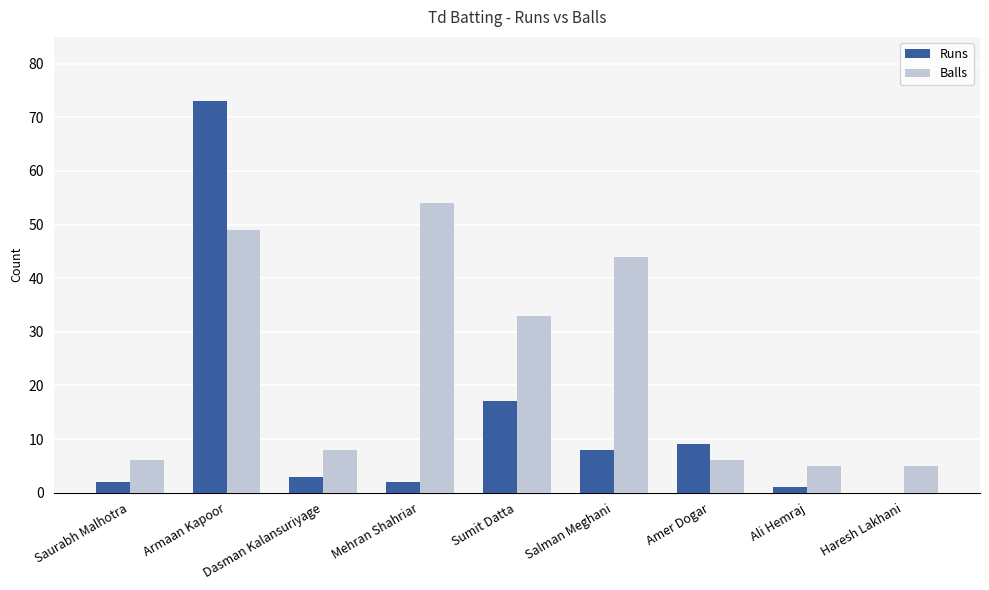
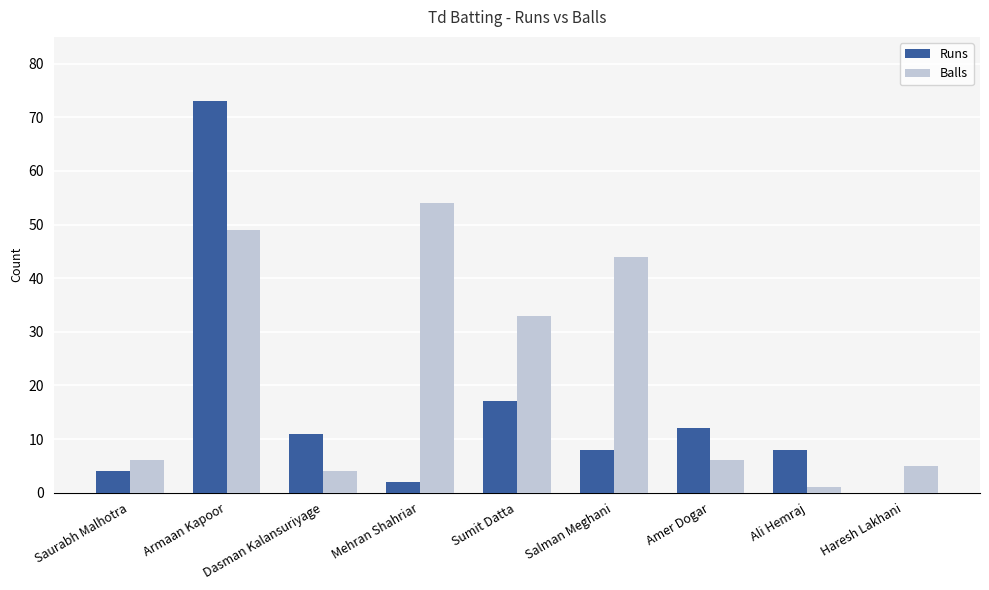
  {
    "Runs": {
-     "Saurabh Malhotra": 2,
+     "Saurabh Malhotra": 4,
      "Armaan Kapoor": 73,
-     "Dasman Kalansuriyage": 3,
+     "Dasman Kalansuriyage": 11,
      "Mehran Shahriar": 2,
      "Sumit Datta": 17,
      "Salman Meghani": 8,
-     "Amer Dogar": 9,
-     "Ali Hemraj": 1,
+     "Amer Dogar": 12,
+     "Ali Hemraj": 8,
      "Haresh Lakhani": 0
    },
    "Balls": {
      "Saurabh Malhotra": 6,
      "Armaan Kapoor": 49,
-     "Dasman Kalansuriyage": 8,
+     "Dasman Kalansuriyage": 4,
      "Mehran Shahriar": 54,
      "Sumit Datta": 33,
      "Salman Meghani": 44,
      "Amer Dogar": 6,
-     "Ali Hemraj": 5,
+     "Ali Hemraj": 1,
      "Haresh Lakhani": 5
    }
  }
